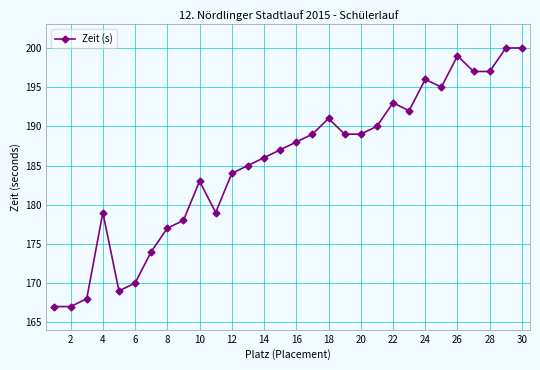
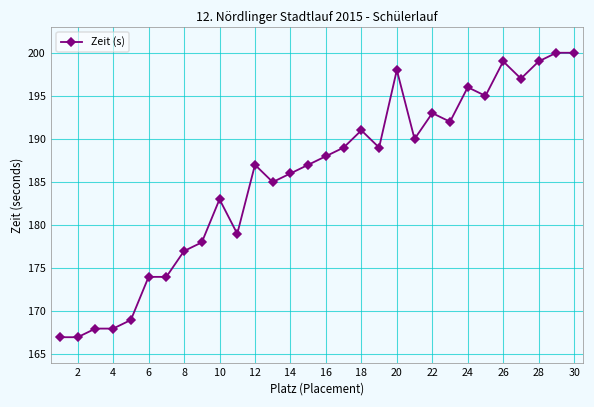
  {
    "2": 167,
-   "4": 179,
-   "6": 170,
+   "4": 168,
+   "6": 174,
    "8": 177,
    "10": 183,
-   "12": 184,
+   "12": 187,
    "14": 186,
    "16": 188,
    "18": 191,
-   "20": 189,
+   "20": 198,
    "22": 193,
    "24": 196,
    "26": 199,
-   "28": 197,
+   "28": 199,
    "30": 200
  }
